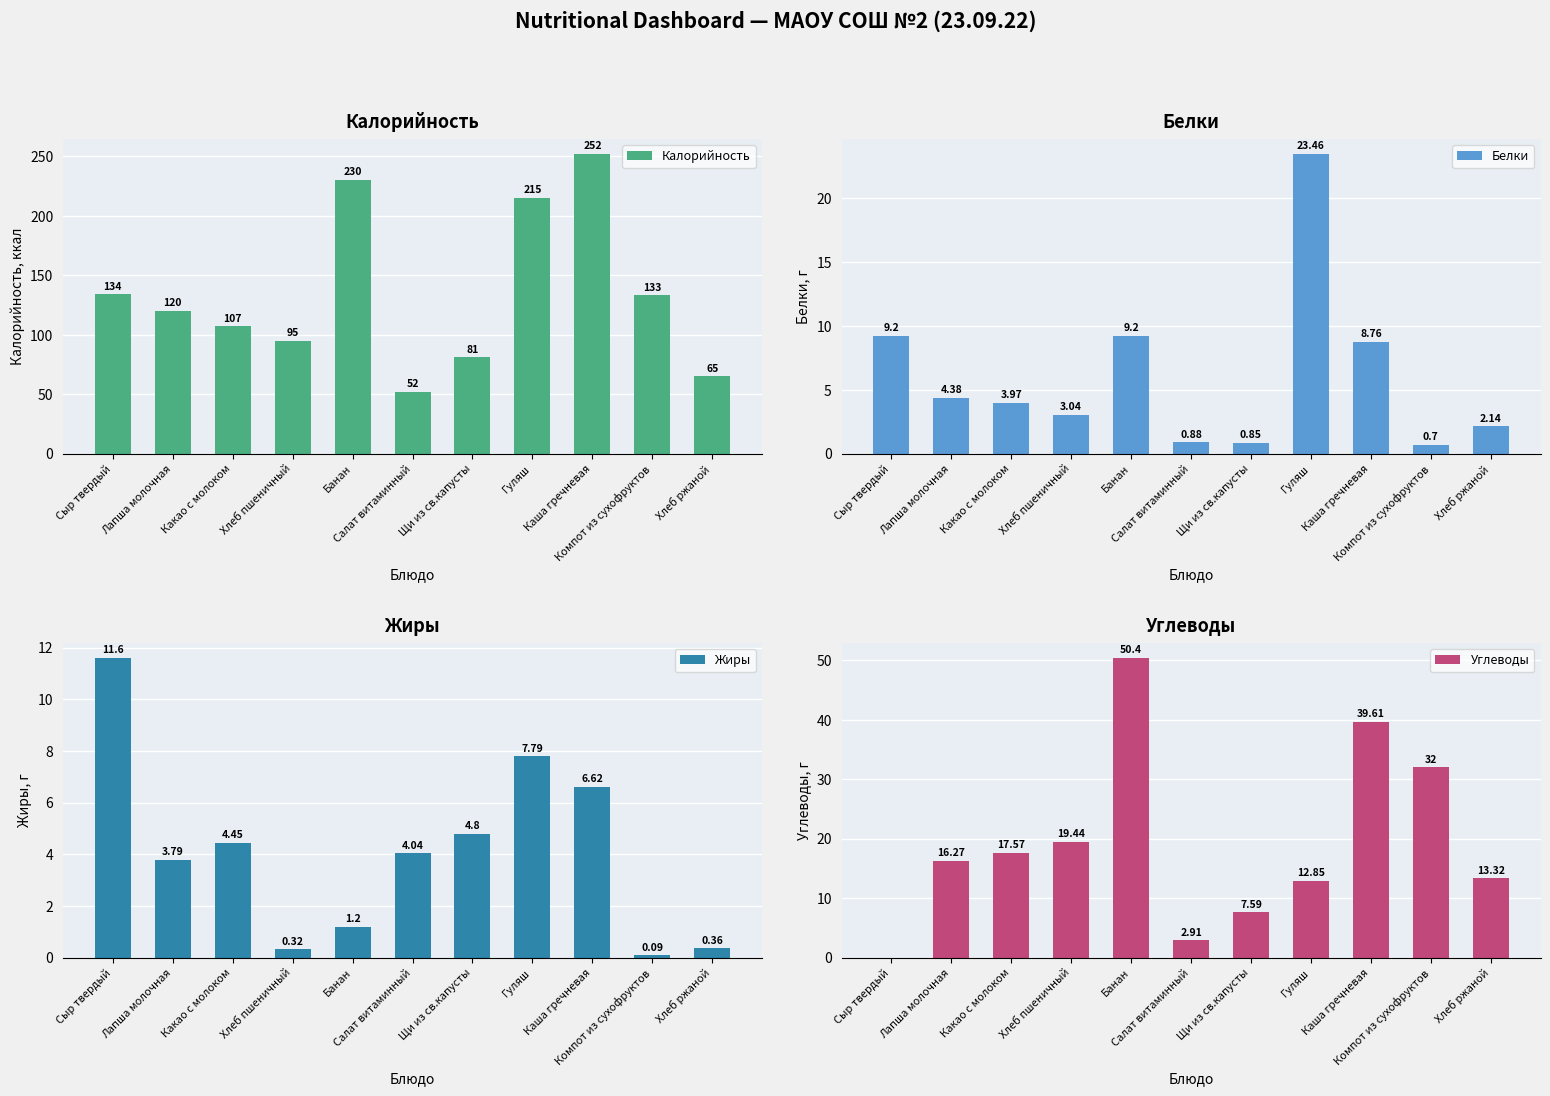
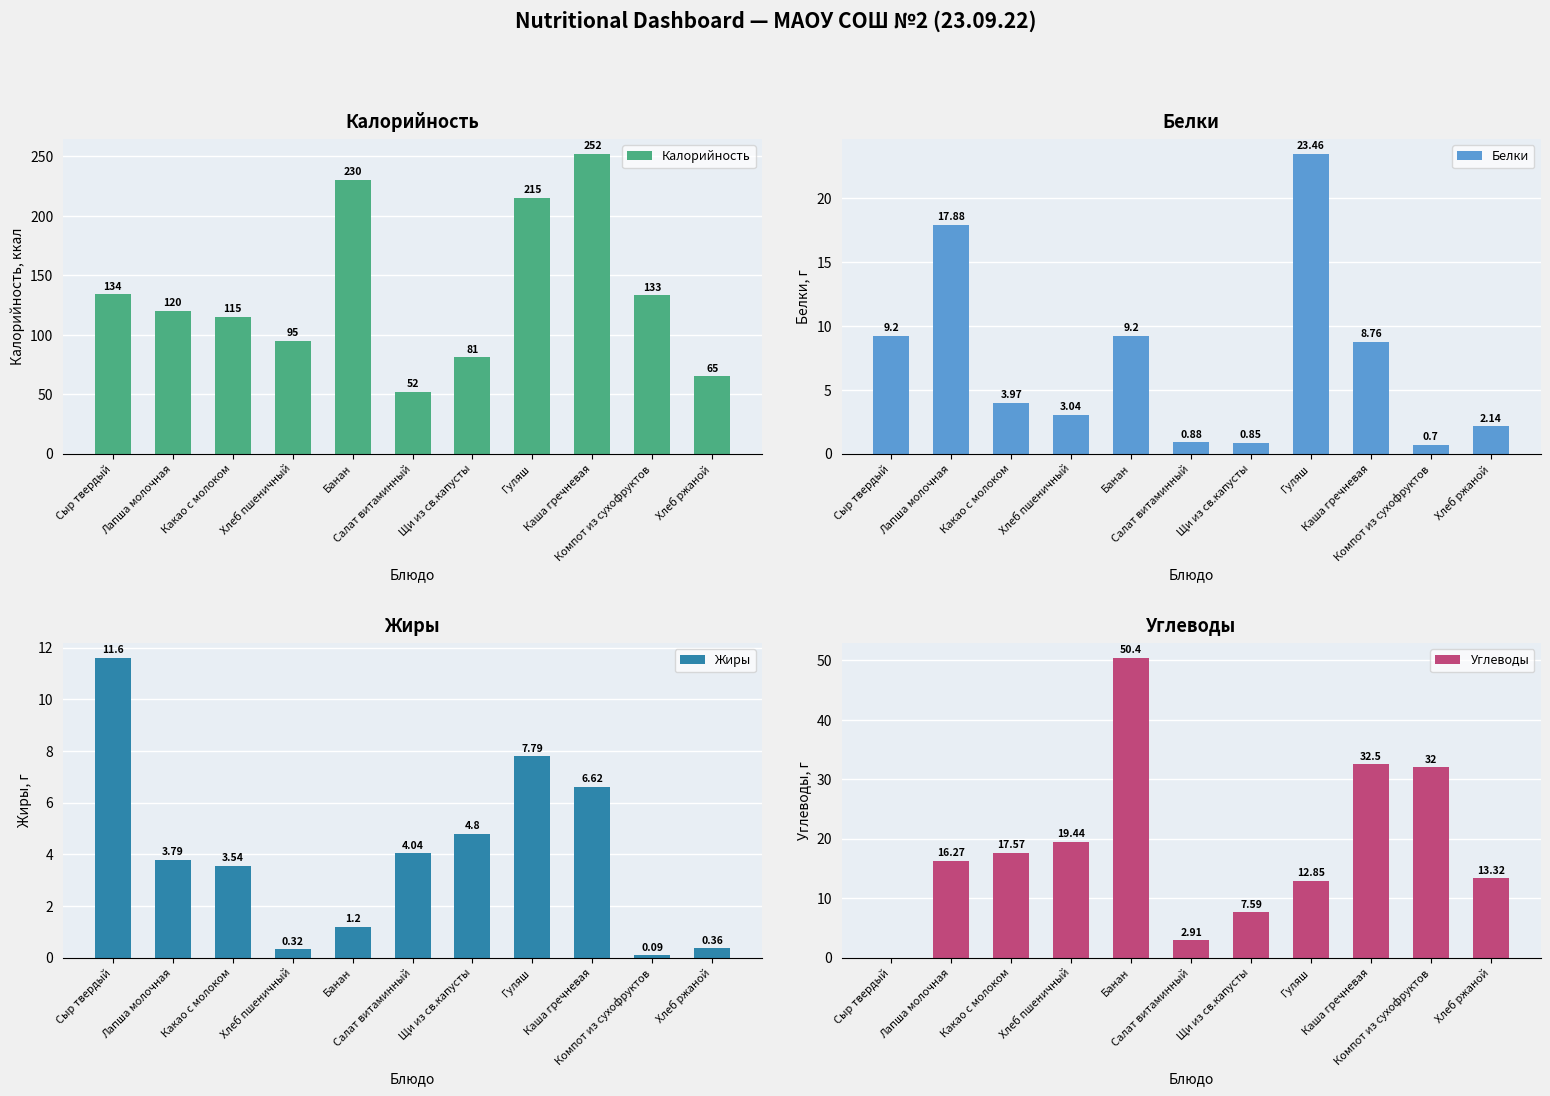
  {
    "Калорийность": {
      "Сыр твердый": 134,
      "Лапша молочная": 120,
-     "Какао с молоком": 107,
+     "Какао с молоком": 115,
      "Хлеб пшеничный": 95,
      "Банан": 230,
      "Салат витаминный": 52,
      "Щи из св.капусты": 81,
      "Гуляш": 215,
      "Каша гречневая": 252,
      "Компот из сухофруктов": 133,
      "Хлеб ржаной": 65
    },
    "Белки": {
      "Сыр твердый": 9.2,
-     "Лапша молочная": 4.38,
+     "Лапша молочная": 17.88,
      "Какао с молоком": 3.97,
      "Хлеб пшеничный": 3.04,
      "Банан": 9.2,
      "Салат витаминный": 0.88,
      "Щи из св.капусты": 0.85,
      "Гуляш": 23.46,
      "Каша гречневая": 8.76,
      "Компот из сухофруктов": 0.7,
      "Хлеб ржаной": 2.14
    },
    "Жиры": {
      "Сыр твердый": 11.6,
      "Лапша молочная": 3.79,
-     "Какао с молоком": 4.45,
+     "Какао с молоком": 3.54,
      "Хлеб пшеничный": 0.32,
      "Банан": 1.2,
      "Салат витаминный": 4.04,
      "Щи из св.капусты": 4.8,
      "Гуляш": 7.79,
      "Каша гречневая": 6.62,
      "Компот из сухофруктов": 0.09,
      "Хлеб ржаной": 0.36
    },
    "Углеводы": {
      "Лапша молочная": 16.27,
      "Какао с молоком": 17.57,
      "Хлеб пшеничный": 19.44,
      "Банан": 50.4,
      "Салат витаминный": 2.91,
      "Щи из св.капусты": 7.59,
      "Гуляш": 12.85,
-     "Каша гречневая": 39.61,
+     "Каша гречневая": 32.5,
      "Компот из сухофруктов": 32,
      "Хлеб ржаной": 13.32
    }
  }
